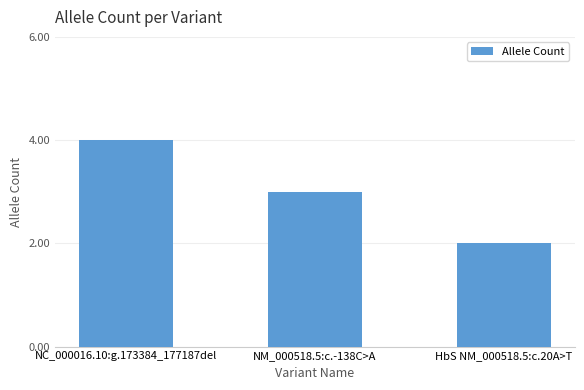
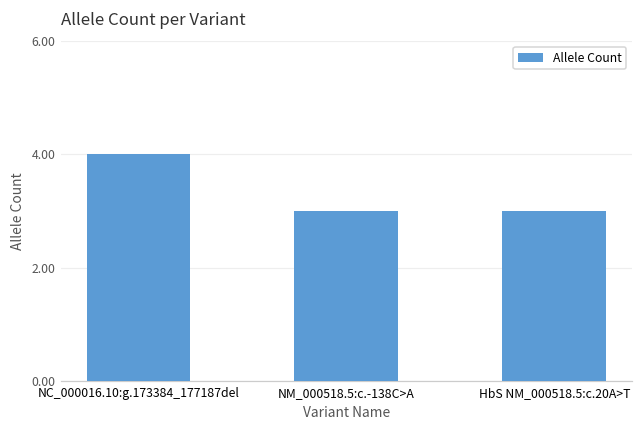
  {
    "NC_000016.10:g.173384_177187del": 4,
    "NM_000518.5:c.-138C>A": 3,
-   "HbS NM_000518.5:c.20A>T": 2
+   "HbS NM_000518.5:c.20A>T": 3
  }
